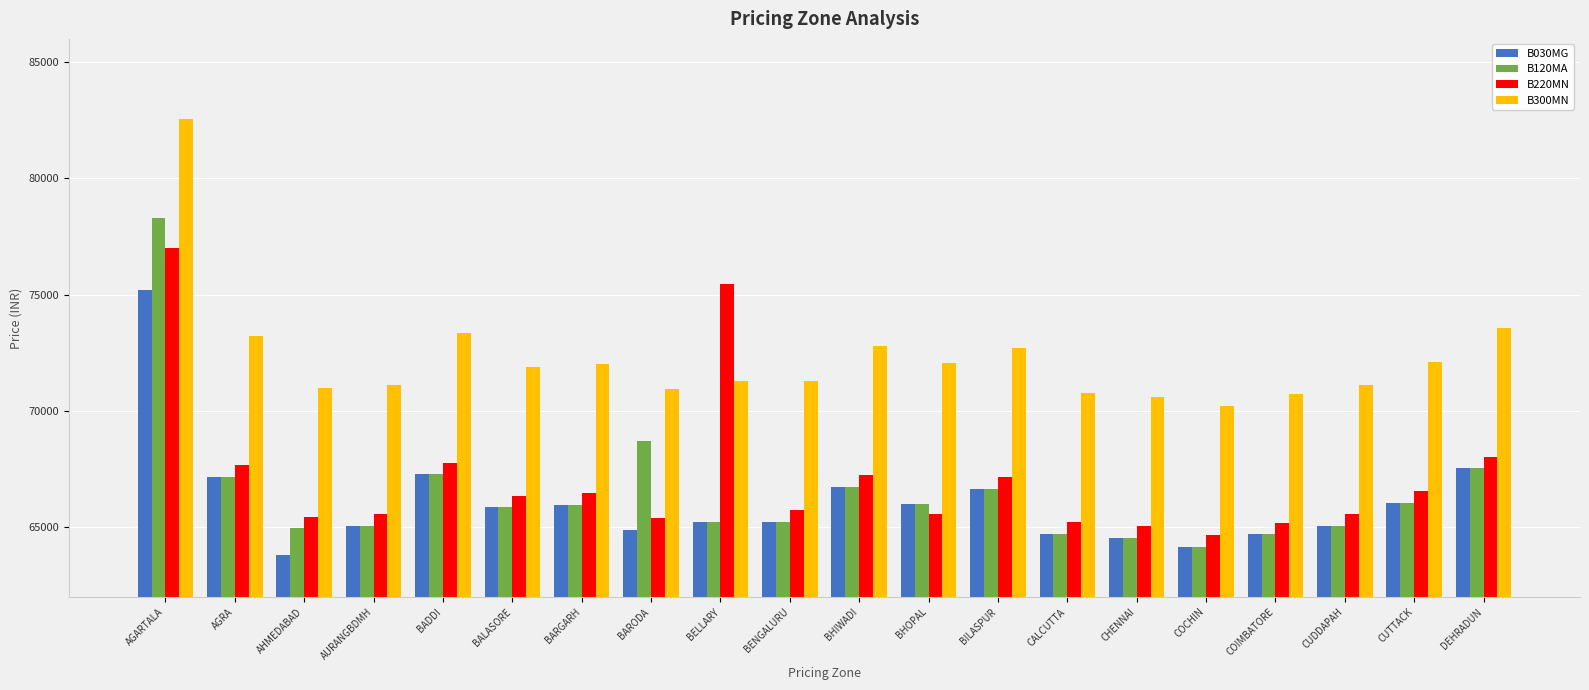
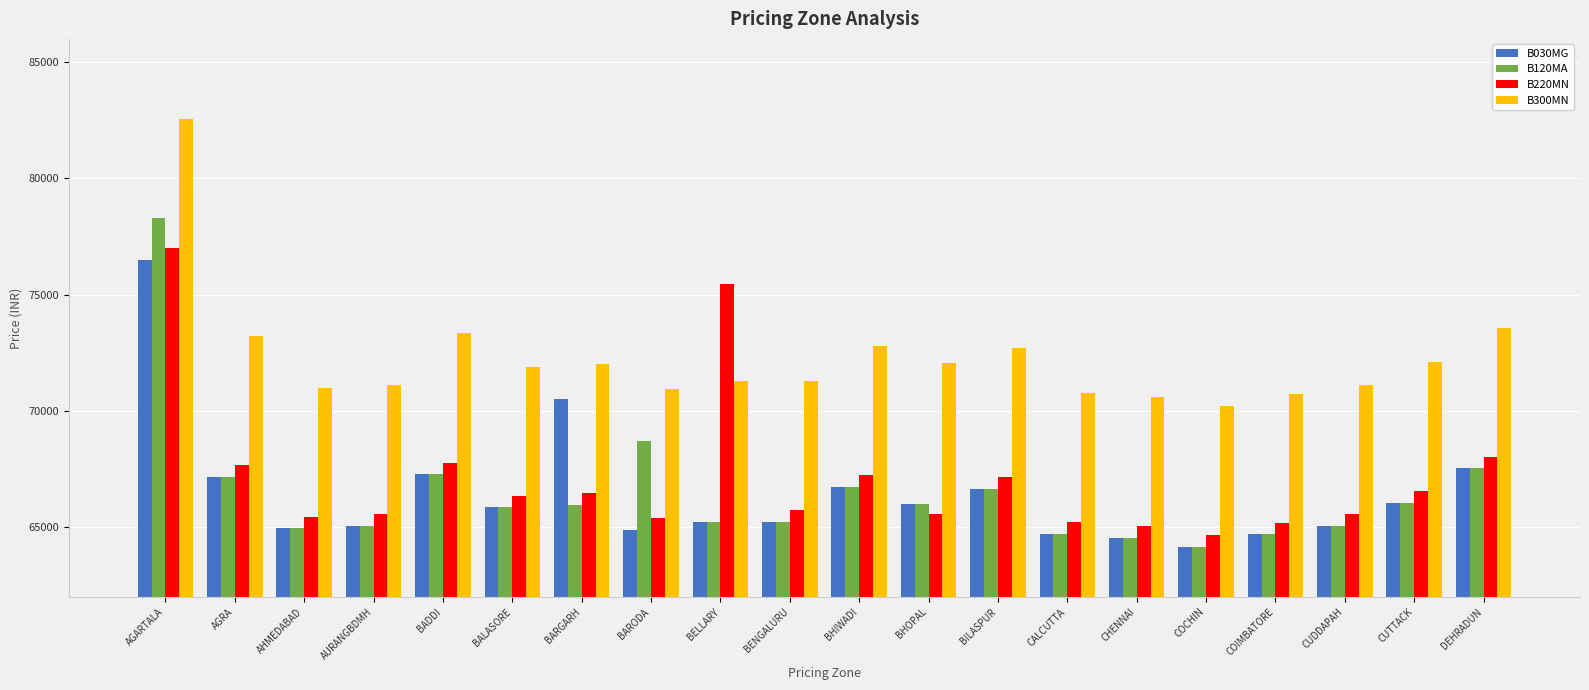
  {
    "B030MG": {
-     "AGARTALA": 75200,
+     "AGARTALA": 76500,
      "AGRA": 67200,
-     "AHMEDABAD": 63800,
+     "AHMEDABAD": 65000,
      "AURANGBDMH": 65100,
      "BADDI": 67300,
      "BALASORE": 65900,
-     "BARGARH": 66000,
+     "BARGARH": 70500,
      "BARODA": 64900,
      "BELLARY": 65200,
      "BENGALURU": 65200,
      "BHIWADI": 66700,
      "BHOPAL": 66000,
      "BILASPUR": 66700,
      "CALCUTTA": 64700,
      "CHENNAI": 64600,
      "COCHIN": 64100,
      "COIMBATORE": 64700,
      "CUDDAPAH": 65100,
      "CUTTACK": 66100,
      "DEHRADUN": 67500
    },
    "B120MA": {
      "AGARTALA": 78300,
      "AGRA": 67200,
      "AHMEDABAD": 65000,
      "AURANGBDMH": 65100,
      "BADDI": 67300,
      "BALASORE": 65900,
      "BARGARH": 66000,
      "BARODA": 68700,
      "BELLARY": 65200,
      "BENGALURU": 65200,
      "BHIWADI": 66700,
      "BHOPAL": 66000,
      "BILASPUR": 66700,
      "CALCUTTA": 64700,
      "CHENNAI": 64600,
      "COCHIN": 64100,
      "COIMBATORE": 64700,
      "CUDDAPAH": 65100,
      "CUTTACK": 66100,
      "DEHRADUN": 67500
    },
    "B220MN": {
      "AGARTALA": 77000,
      "AGRA": 67700,
      "AHMEDABAD": 65500,
      "AURANGBDMH": 65600,
      "BADDI": 67800,
      "BALASORE": 66400,
      "BARGARH": 66500,
      "BARODA": 65400,
      "BELLARY": 75500,
      "BENGALURU": 65700,
      "BHIWADI": 67200,
      "BHOPAL": 65600,
      "BILASPUR": 67200,
      "CALCUTTA": 65200,
      "CHENNAI": 65100,
      "COCHIN": 64600,
      "COIMBATORE": 65200,
      "CUDDAPAH": 65600,
      "CUTTACK": 66600,
      "DEHRADUN": 68000
    },
    "B300MN": {
      "AGARTALA": 82600,
      "AGRA": 73200,
      "AHMEDABAD": 71000,
      "AURANGBDMH": 71100,
      "BADDI": 73300,
      "BALASORE": 71900,
      "BARGARH": 72000,
      "BARODA": 70900,
      "BELLARY": 71300,
      "BENGALURU": 71300,
      "BHIWADI": 72800,
      "BHOPAL": 72100,
      "BILASPUR": 72700,
      "CALCUTTA": 70800,
      "CHENNAI": 70600,
      "COCHIN": 70200,
      "COIMBATORE": 70700,
      "CUDDAPAH": 71100,
      "CUTTACK": 72100,
      "DEHRADUN": 73600
    }
  }
